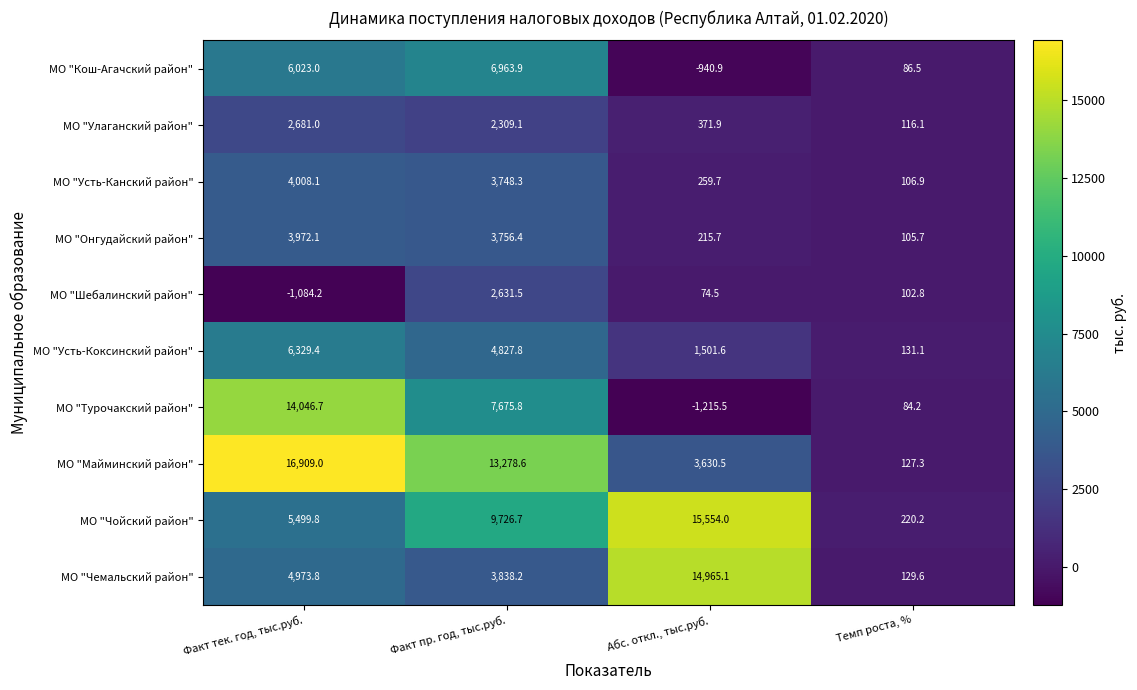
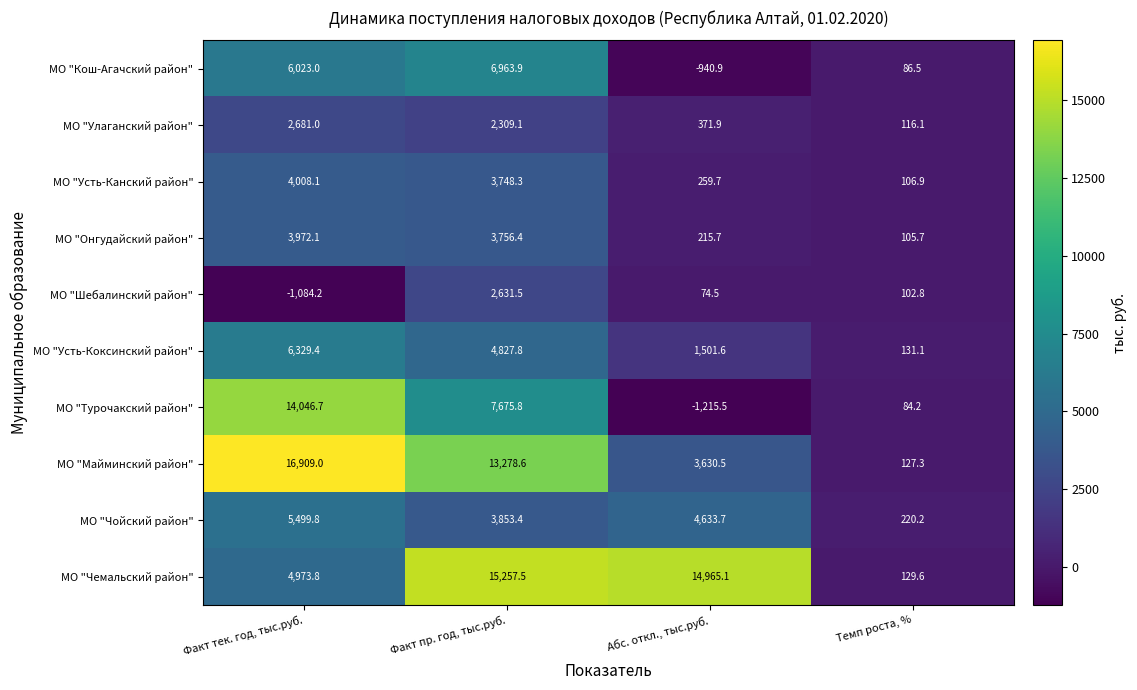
  {
    "МО \"Кош-Агачский район\"": {
      "Факт тек. год, тыс.руб.": "6,023.0",
      "Факт пр. год, тыс.руб.": "6,963.9",
      "Абс. откл., тыс.руб.": "-940.9",
      "Темп роста, %": "86.5"
    },
    "МО \"Улаганский район\"": {
      "Факт тек. год, тыс.руб.": "2,681.0",
      "Факт пр. год, тыс.руб.": "2,309.1",
      "Абс. откл., тыс.руб.": "371.9",
      "Темп роста, %": "116.1"
    },
    "МО \"Усть-Канский район\"": {
      "Факт тек. год, тыс.руб.": "4,008.1",
      "Факт пр. год, тыс.руб.": "3,748.3",
      "Абс. откл., тыс.руб.": "259.7",
      "Темп роста, %": "106.9"
    },
    "МО \"Онгудайский район\"": {
      "Факт тек. год, тыс.руб.": "3,972.1",
      "Факт пр. год, тыс.руб.": "3,756.4",
      "Абс. откл., тыс.руб.": "215.7",
      "Темп роста, %": "105.7"
    },
    "МО \"Шебалинский район\"": {
      "Факт тек. год, тыс.руб.": "-1,084.2",
      "Факт пр. год, тыс.руб.": "2,631.5",
      "Абс. откл., тыс.руб.": "74.5",
      "Темп роста, %": "102.8"
    },
    "МО \"Усть-Коксинский район\"": {
      "Факт тек. год, тыс.руб.": "6,329.4",
      "Факт пр. год, тыс.руб.": "4,827.8",
      "Абс. откл., тыс.руб.": "1,501.6",
      "Темп роста, %": "131.1"
    },
    "МО \"Турочакский район\"": {
      "Факт тек. год, тыс.руб.": "14,046.7",
      "Факт пр. год, тыс.руб.": "7,675.8",
      "Абс. откл., тыс.руб.": "-1,215.5",
      "Темп роста, %": "84.2"
    },
    "МО \"Майминский район\"": {
      "Факт тек. год, тыс.руб.": "16,909.0",
      "Факт пр. год, тыс.руб.": "13,278.6",
      "Абс. откл., тыс.руб.": "3,630.5",
      "Темп роста, %": "127.3"
    },
    "МО \"Чойский район\"": {
      "Факт тек. год, тыс.руб.": "5,499.8",
-     "Факт пр. год, тыс.руб.": "9,726.7",
-     "Абс. откл., тыс.руб.": "15,554.0",
+     "Факт пр. год, тыс.руб.": "3,853.4",
+     "Абс. откл., тыс.руб.": "4,633.7",
      "Темп роста, %": "220.2"
    },
    "МО \"Чемальский район\"": {
      "Факт тек. год, тыс.руб.": "4,973.8",
-     "Факт пр. год, тыс.руб.": "3,838.2",
+     "Факт пр. год, тыс.руб.": "15,257.5",
      "Абс. откл., тыс.руб.": "14,965.1",
      "Темп роста, %": "129.6"
    }
  }
